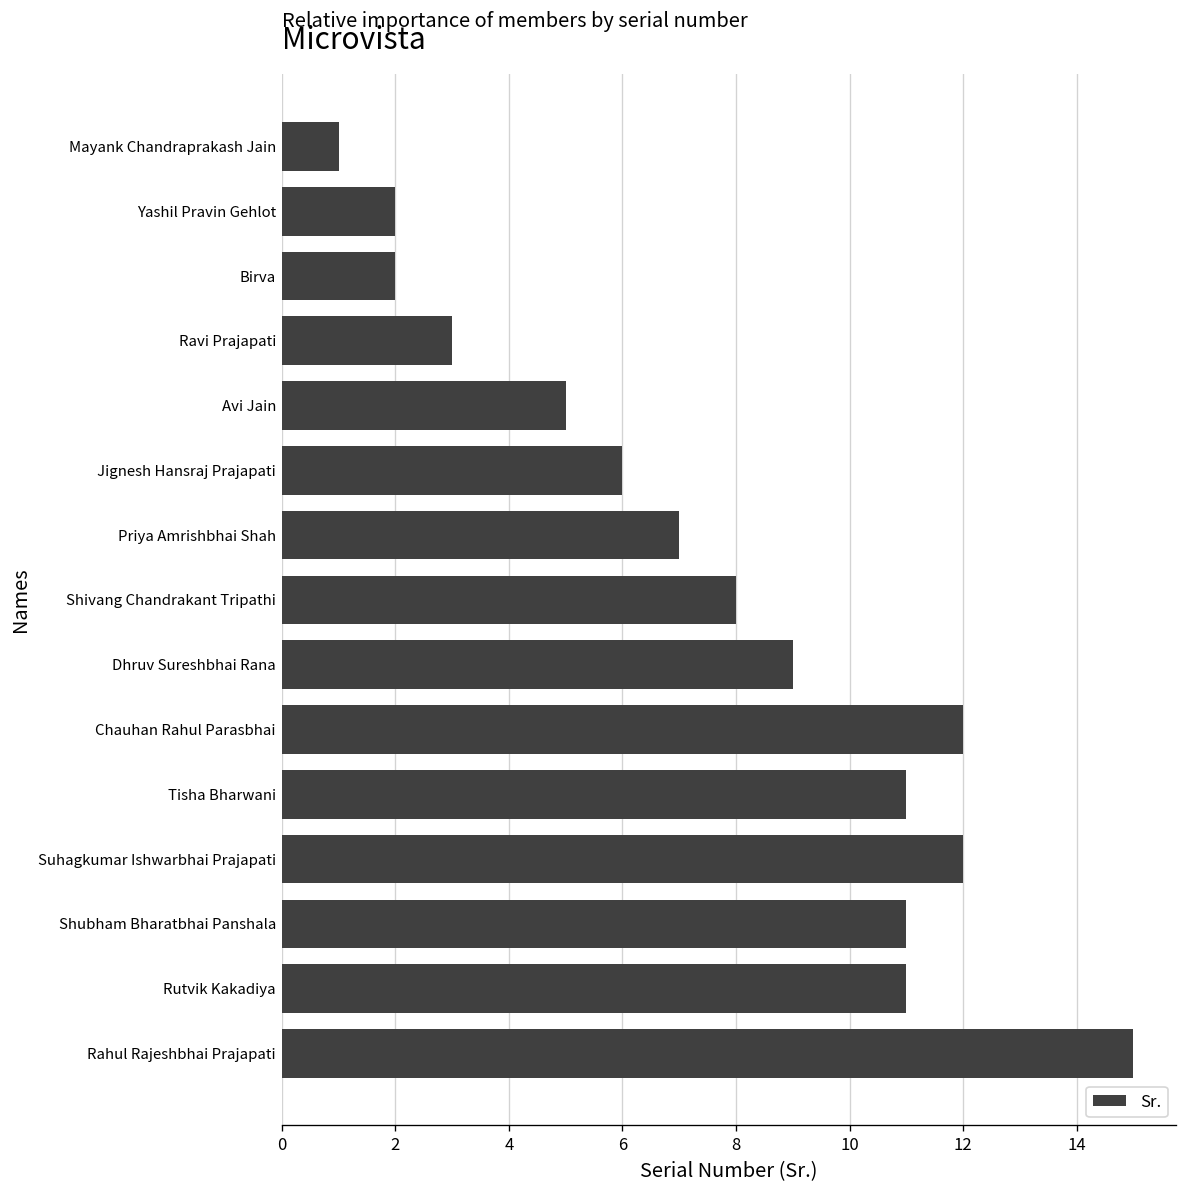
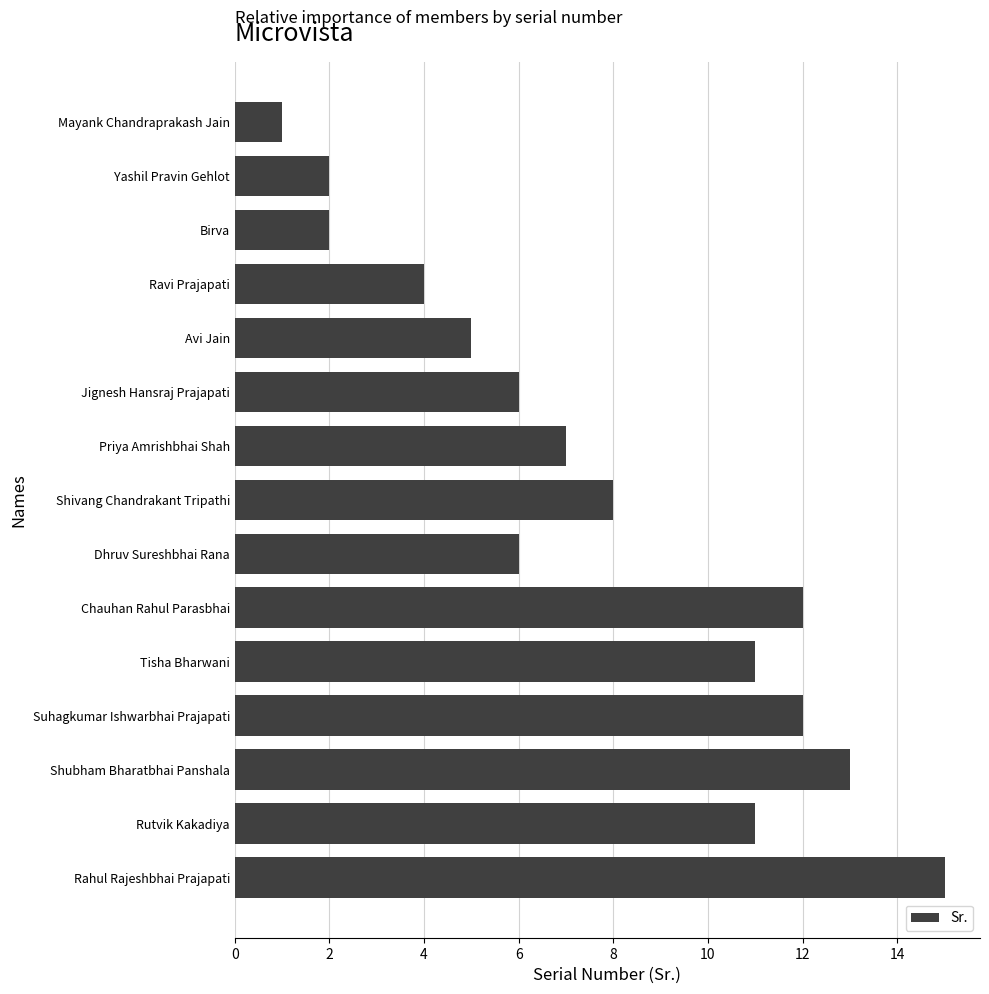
  {
    "Mayank Chandraprakash Jain": 1,
    "Yashil Pravin Gehlot": 2,
    "Birva": 2,
-   "Ravi Prajapati": 3,
+   "Ravi Prajapati": 4,
    "Avi Jain": 5,
    "Jignesh Hansraj Prajapati": 6,
    "Priya Amrishbhai Shah": 7,
    "Shivang Chandrakant Tripathi": 8,
-   "Dhruv Sureshbhai Rana": 9,
+   "Dhruv Sureshbhai Rana": 6,
    "Chauhan Rahul Parasbhai": 12,
    "Tisha Bharwani": 11,
    "Suhagkumar Ishwarbhai Prajapati": 12,
-   "Shubham Bharatbhai Panshala": 11,
+   "Shubham Bharatbhai Panshala": 13,
    "Rutvik Kakadiya": 11,
    "Rahul Rajeshbhai Prajapati": 15
  }
